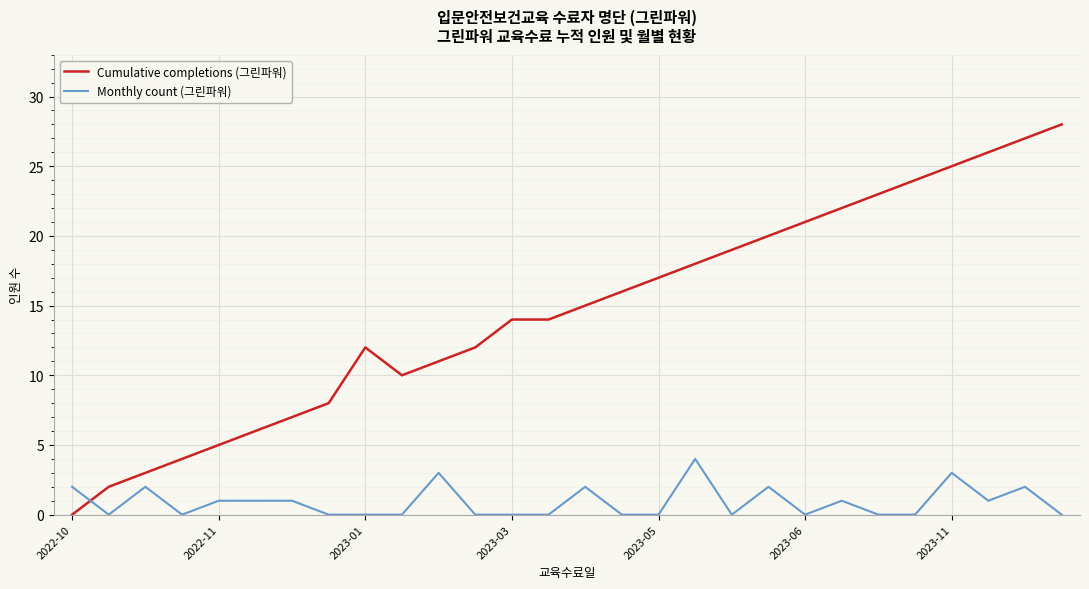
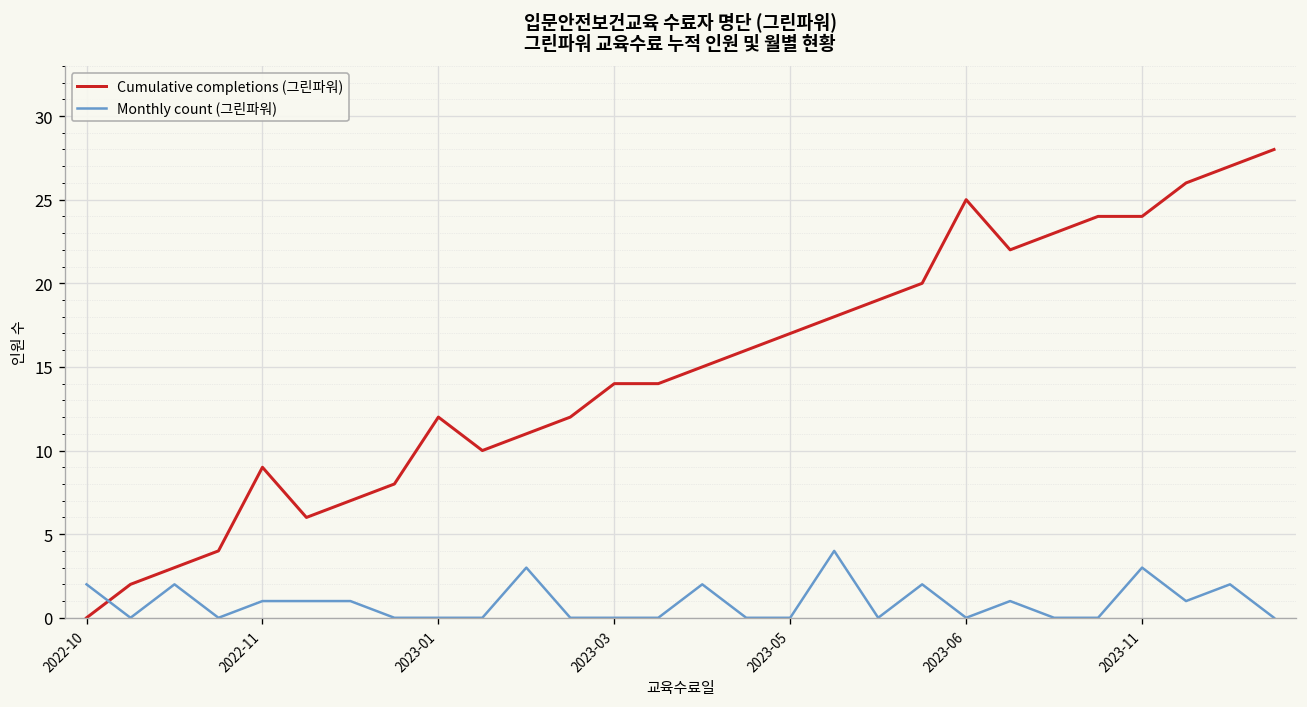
  {
    "Cumulative completions (그린파워)": {
      "2022-10": 0,
-     "2022-11": 5,
+     "2022-11": 9,
      "2023-01": 12,
      "2023-03": 14,
      "2023-05": 17,
-     "2023-06": 21,
-     "2023-11": 25
+     "2023-06": 25,
+     "2023-11": 24
    },
    "Monthly count (그린파워)": {
      "2022-10": 2,
      "2022-11": 1,
      "2023-01": 0,
      "2023-03": 0,
      "2023-05": 0,
      "2023-06": 0,
      "2023-11": 3
    }
  }
